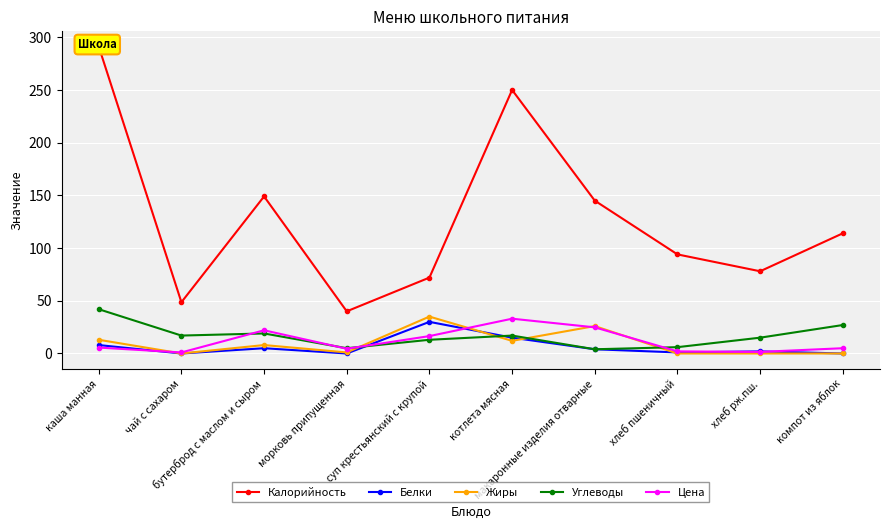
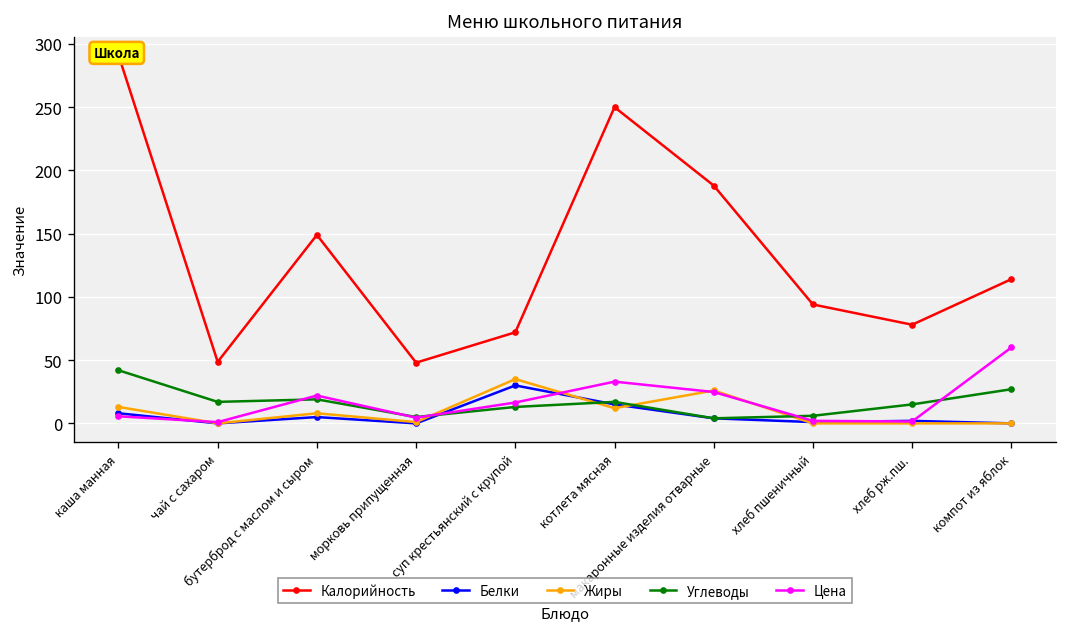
  {
    "Калорийность": {
      "чай с сахаром": 49,
      "бутерброд с маслом и сыром": 149,
-     "морковь припущенная": 40,
+     "морковь припущенная": 48,
      "суп крестьянский с крупой": 72,
      "котлета мясная": 250,
-     "макаронные изделия отварные": 145,
+     "макаронные изделия отварные": 188,
      "хлеб пшеничный": 94,
      "хлеб рж.пш.": 78,
      "компот из яблок": 114
    },
    "Белки": {
      "бутерброд с маслом и сыром": 5,
      "суп крестьянский с крупой": 30
    },
    "Жиры": {
      "каша манная": 13,
      "бутерброд с маслом и сыром": 8,
      "суп крестьянский с крупой": 35,
      "котлета мясная": 12
    },
    "Углеводы": {
      "каша манная": 42,
      "чай с сахаром": 17,
      "бутерброд с маслом и сыром": 19,
      "суп крестьянский с крупой": 13,
      "хлеб пшеничный": 6,
      "хлеб рж.пш.": 15,
      "компот из яблок": 27
    },
    "Цена": {
      "бутерброд с маслом и сыром": 22,
      "суп крестьянский с крупой": 17,
      "котлета мясная": 33,
-     "компот из яблок": 5
+     "компот из яблок": 60
    }
  }
